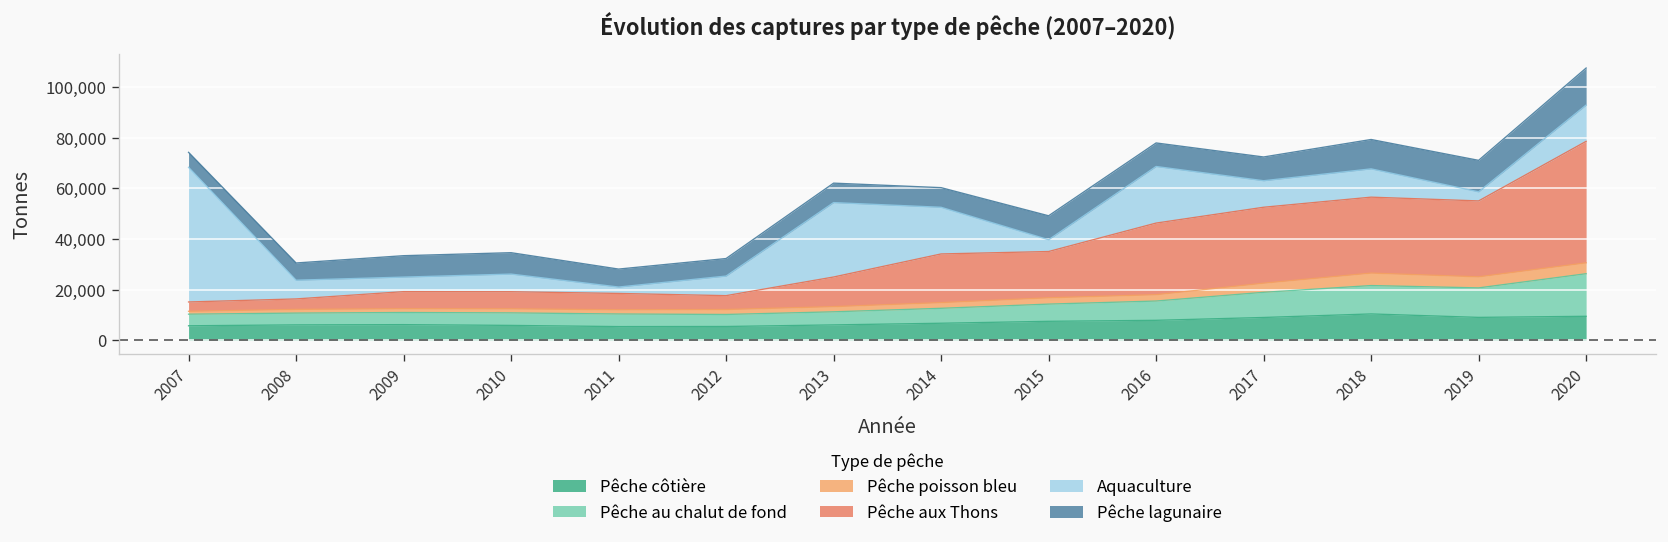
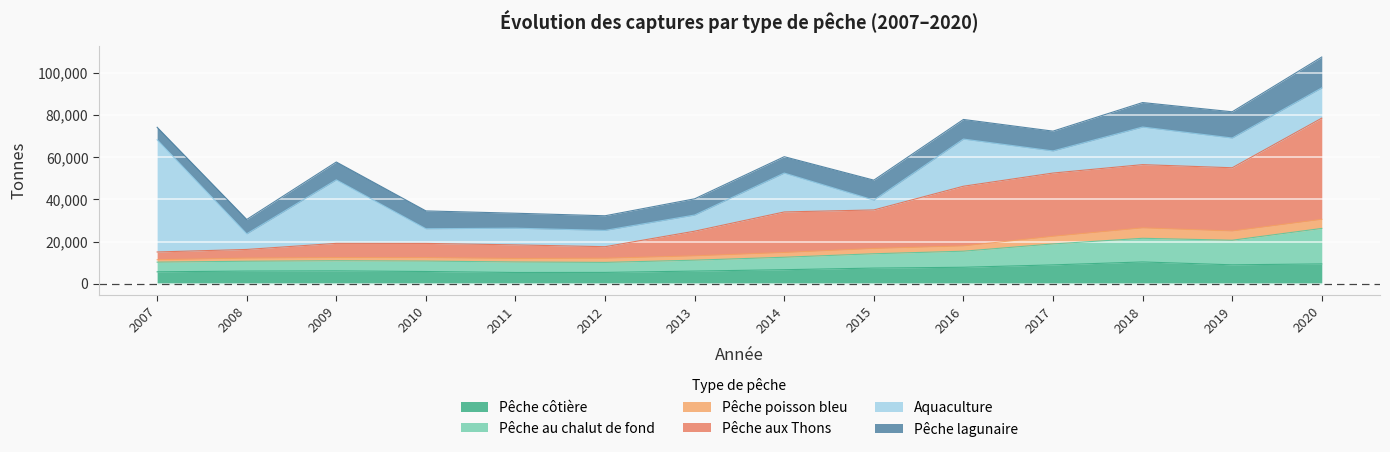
  {
    "Aquaculture": {
      "2007": "53,000",
      "2008": "7,000",
-     "2009": "6,000",
+     "2009": "30,000",
      "2010": "7,000",
-     "2011": "3,000",
+     "2011": "8,000",
      "2012": "8,000",
-     "2013": "29,000",
+     "2013": "8,000",
      "2014": "18,000",
      "2015": "5,000",
      "2016": "22,000",
      "2017": "10,000",
-     "2018": "11,000",
-     "2019": "4,000",
+     "2018": "18,000",
+     "2019": "14,000",
      "2020": "14,000"
    }
  }
